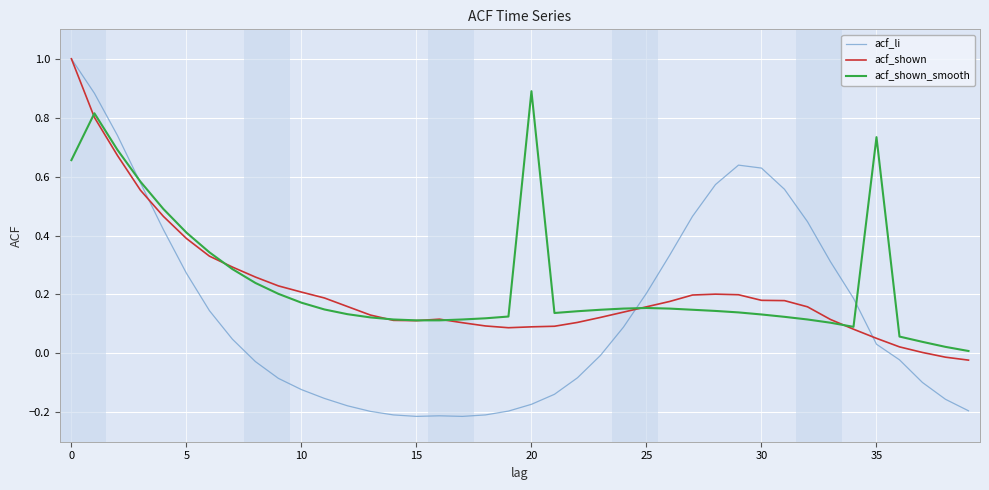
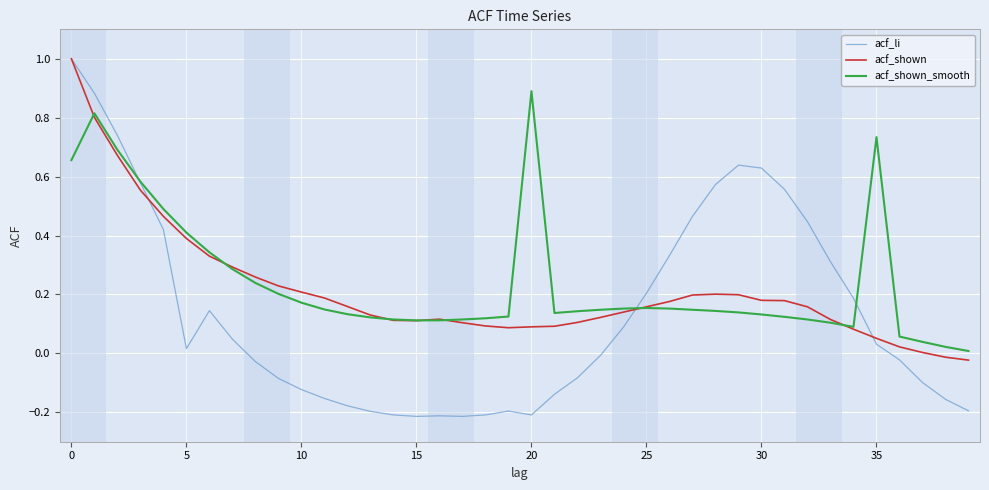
  {
    "acf_li": {
-     "5": 0.27,
+     "5": 0.02,
      "10": -0.12,
      "15": -0.21,
-     "20": -0.17,
+     "20": -0.21,
      "25": 0.20,
      "30": 0.63,
      "35": 0.03
    },
    "acf_shown": {
      "5": 0.39,
      "10": 0.21,
      "20": 0.09,
      "30": 0.18,
      "35": 0.05
    },
    "acf_shown_smooth": {
      "0": 0.66,
      "5": 0.41,
      "10": 0.17,
      "20": 0.89,
      "30": 0.13,
      "35": 0.73
    }
  }
